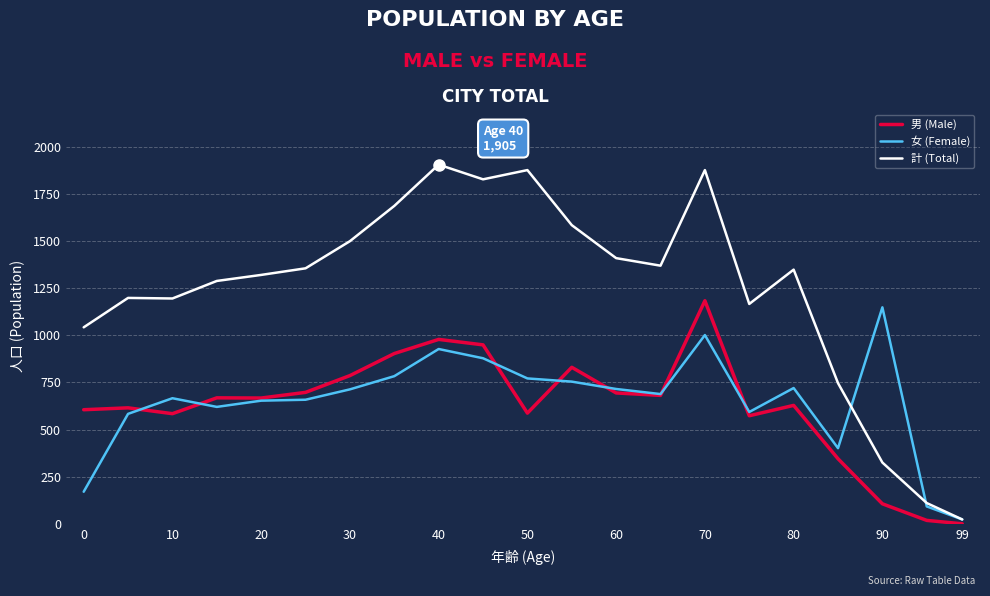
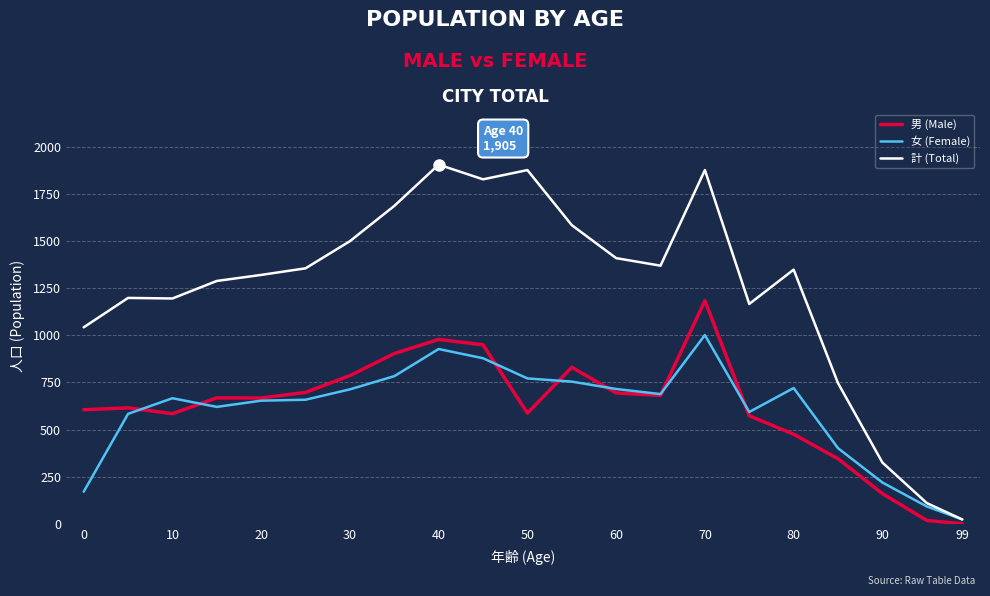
  {
    "男 (Male)": {
      "0": 610,
      "10": 580,
      "20": 670,
      "30": 790,
      "40": 980,
      "50": 590,
      "60": 690,
      "70": 1180,
-     "80": 630,
-     "90": 110,
+     "80": 480,
+     "90": 160,
      "99": 0
    },
    "女 (Female)": {
      "0": 170,
      "10": 670,
      "20": 650,
      "30": 710,
      "40": 930,
      "50": 770,
      "60": 720,
      "70": 1000,
      "80": 720,
-     "90": 1150
+     "90": 220
    }
  }
